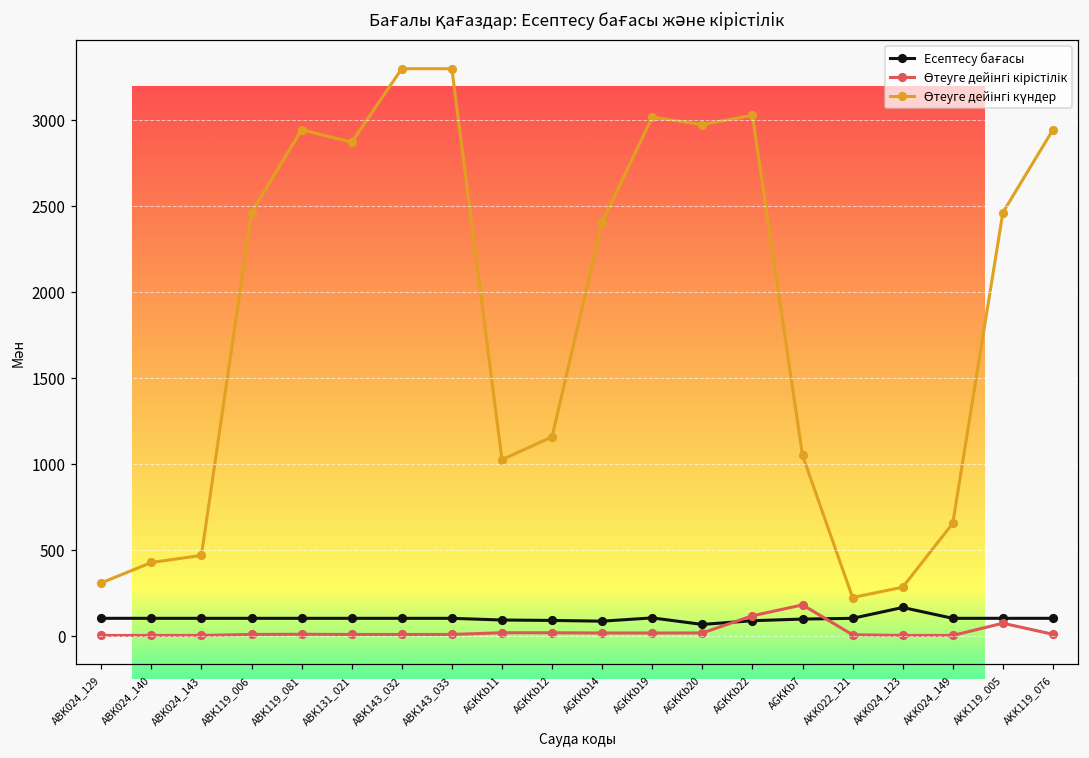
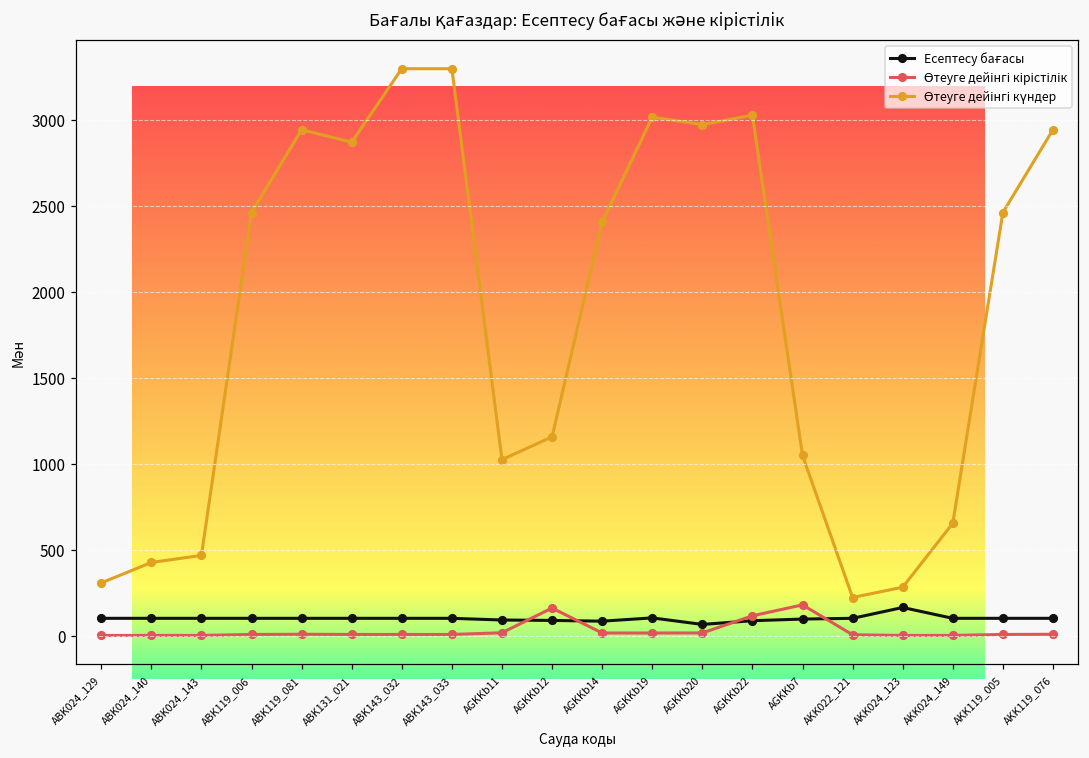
  {
    "Есептесу бағасы": {
      "ABK024_129": 100,
      "ABK024_140": 100,
      "ABK024_143": 100,
      "ABK119_006": 100,
      "ABK119_081": 100,
      "ABK131_021": 100,
      "ABK143_032": 100,
      "ABK143_033": 100,
      "AGKKb11": 90,
      "AGKKb12": 90,
      "AGKKb14": 80,
      "AGKKb19": 100,
      "AGKKb20": 60,
      "AGKKb22": 90,
      "AGKKb7": 100,
      "AKK022_121": 100,
      "AKK024_123": 160,
      "AKK024_149": 100,
      "AKK119_005": 100,
      "AKK119_076": 100
    },
    "Өтеуге дейінгі кірістілік": {
      "ABK024_129": 0,
      "ABK024_140": 0,
      "ABK024_143": 0,
      "ABK119_006": 10,
      "ABK119_081": 10,
      "ABK131_021": 10,
      "ABK143_032": 10,
      "ABK143_033": 10,
      "AGKKb11": 20,
-     "AGKKb12": 20,
+     "AGKKb12": 160,
      "AGKKb14": 10,
      "AGKKb19": 10,
      "AGKKb20": 10,
      "AGKKb22": 110,
      "AGKKb7": 180,
      "AKK022_121": 0,
      "AKK024_123": 0,
      "AKK024_149": 0,
-     "AKK119_005": 70,
+     "AKK119_005": 10,
      "AKK119_076": 10
    },
    "Өтеуге дейінгі күндер": {
      "ABK024_129": 310,
      "ABK024_140": 430,
      "ABK024_143": 470,
      "ABK119_006": 2460,
      "ABK119_081": 2940,
      "ABK131_021": 2870,
      "ABK143_032": 3300,
      "ABK143_033": 3300,
      "AGKKb11": 1020,
      "AGKKb12": 1160,
      "AGKKb14": 2410,
      "AGKKb19": 3020,
      "AGKKb20": 2970,
      "AGKKb22": 3030,
      "AGKKb7": 1050,
      "AKK022_121": 220,
      "AKK024_123": 280,
      "AKK024_149": 650,
      "AKK119_005": 2460,
      "AKK119_076": 2940
    }
  }
